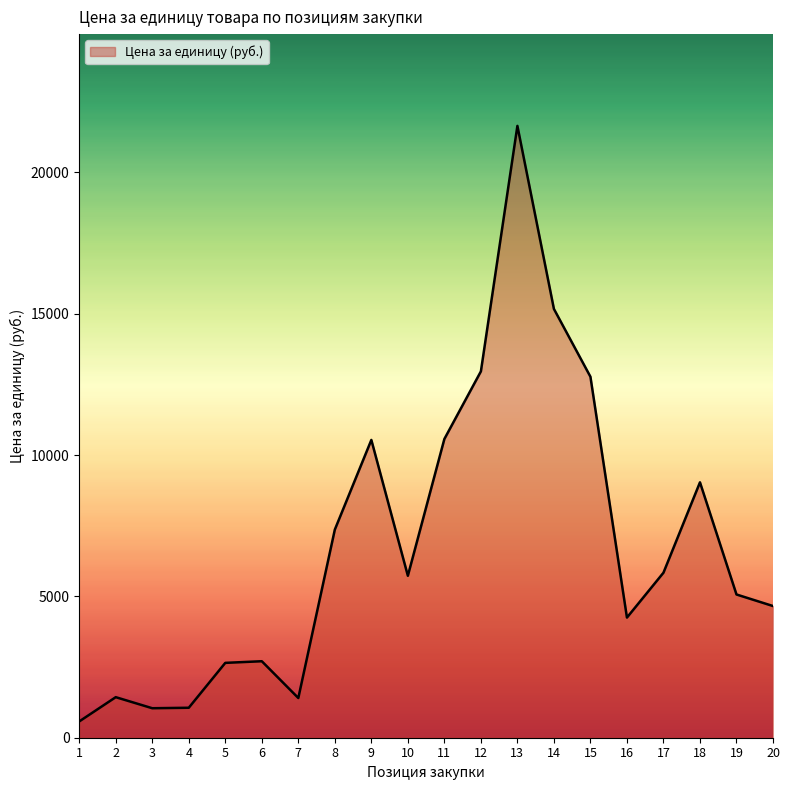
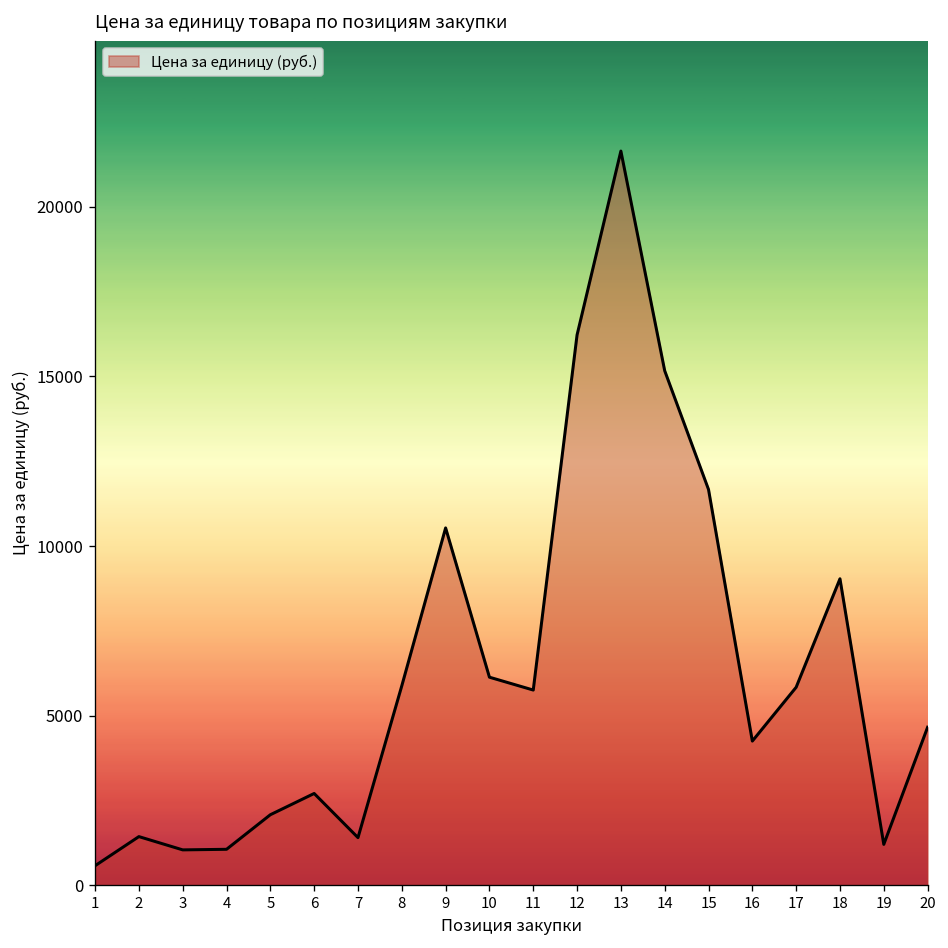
  {
    "1": 600,
    "2": 1400,
    "3": 1000,
    "4": 1100,
-   "5": 2600,
+   "5": 2100,
    "6": 2700,
    "7": 1400,
-   "8": 7400,
+   "8": 5900,
    "9": 10500,
-   "10": 5700,
-   "11": 10600,
-   "12": 13000,
+   "10": 6100,
+   "11": 5800,
+   "12": 16200,
    "13": 21600,
    "14": 15200,
-   "15": 12800,
+   "15": 11700,
    "16": 4300,
    "17": 5800,
    "18": 9000,
-   "19": 5100,
+   "19": 1200,
    "20": 4700
  }
